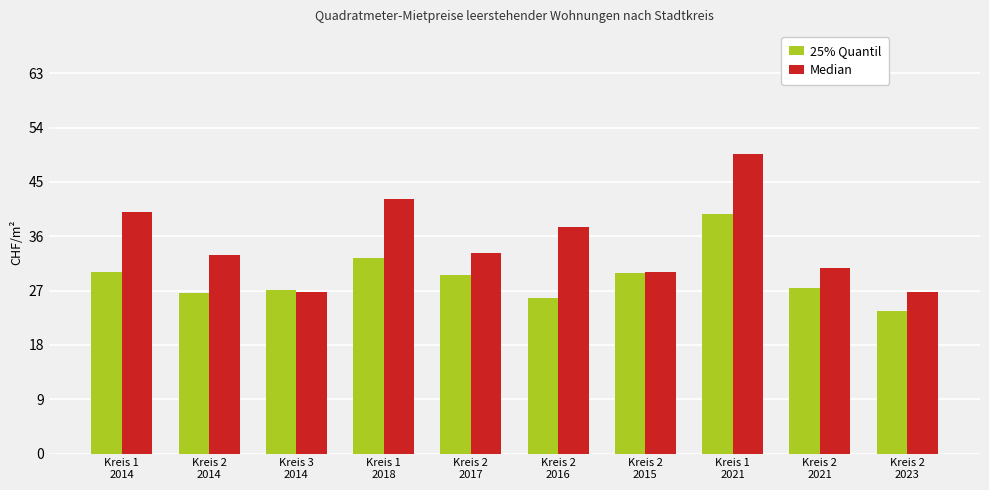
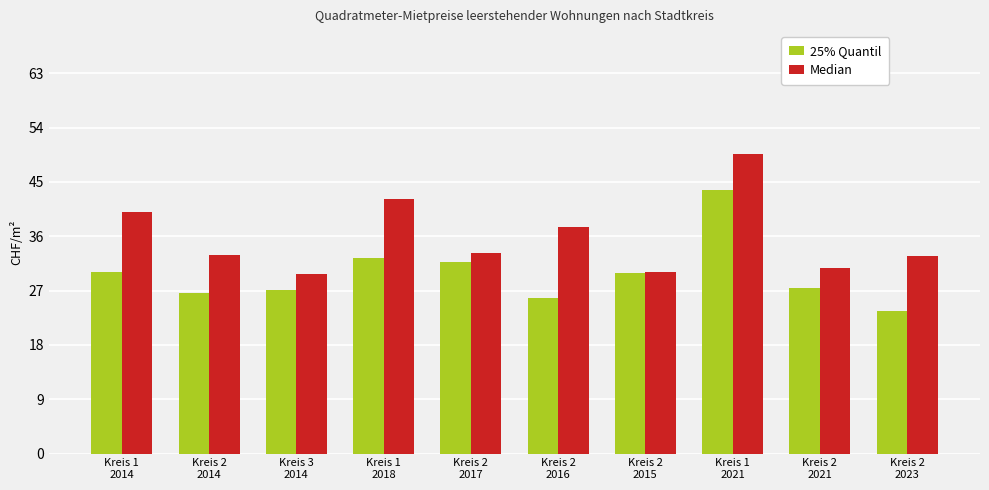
  {
    "25% Quantil": {
      "Kreis 1 2014": 30,
      "Kreis 2 2014": 27,
      "Kreis 3 2014": 27,
      "Kreis 1 2018": 32,
-     "Kreis 2 2017": 30,
+     "Kreis 2 2017": 32,
      "Kreis 2 2016": 26,
      "Kreis 2 2015": 30,
-     "Kreis 1 2021": 40,
+     "Kreis 1 2021": 44,
      "Kreis 2 2021": 28,
      "Kreis 2 2023": 24
    },
    "Median": {
      "Kreis 1 2014": 40,
      "Kreis 2 2014": 33,
-     "Kreis 3 2014": 27,
+     "Kreis 3 2014": 30,
      "Kreis 1 2018": 42,
      "Kreis 2 2017": 33,
      "Kreis 2 2016": 38,
      "Kreis 2 2015": 30,
      "Kreis 1 2021": 50,
      "Kreis 2 2021": 31,
-     "Kreis 2 2023": 27
+     "Kreis 2 2023": 33
    }
  }
